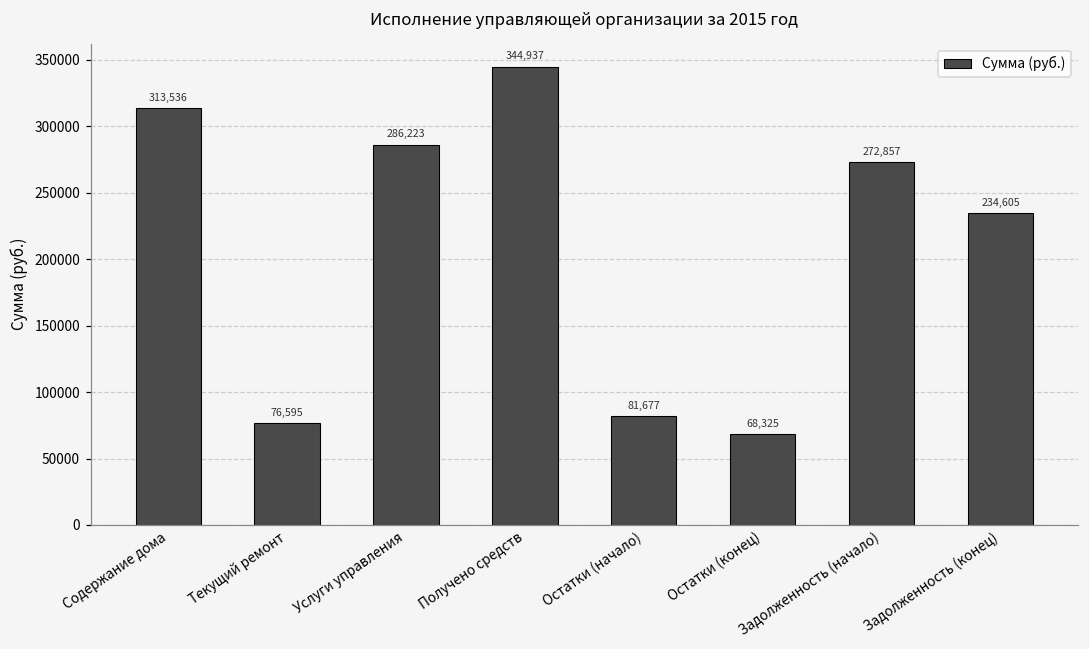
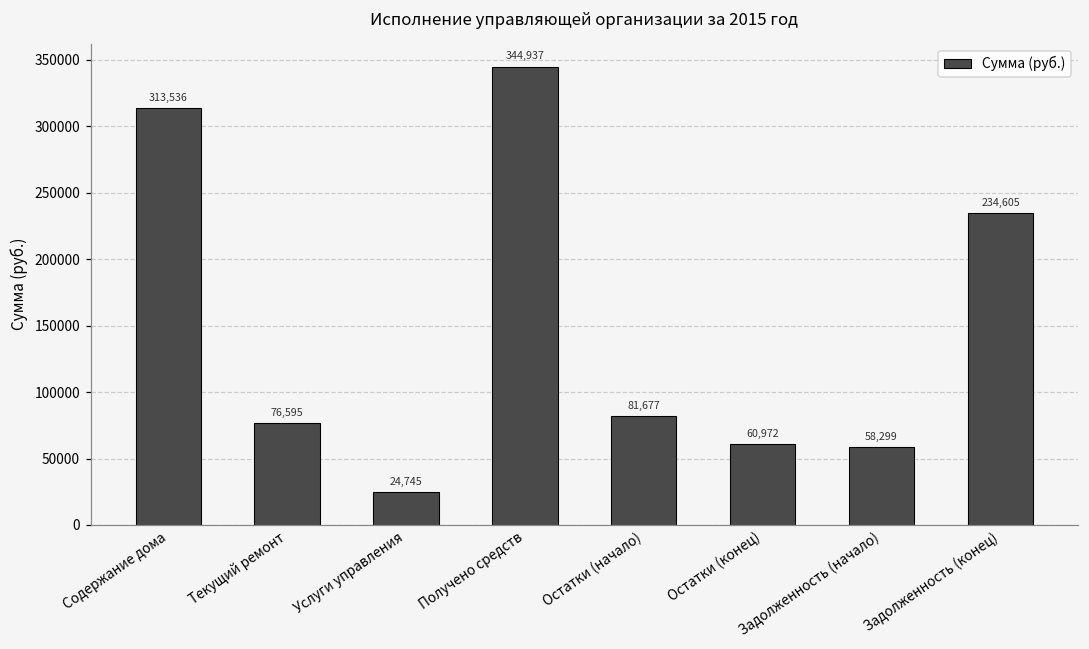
  {
    "Содержание дома": "313,536",
    "Текущий ремонт": "76,595",
-   "Услуги управления": "286,223",
+   "Услуги управления": "24,745",
    "Получено средств": "344,937",
    "Остатки (начало)": "81,677",
-   "Остатки (конец)": "68,325",
-   "Задолженность (начало)": "272,857",
+   "Остатки (конец)": "60,972",
+   "Задолженность (начало)": "58,299",
    "Задолженность (конец)": "234,605"
  }
